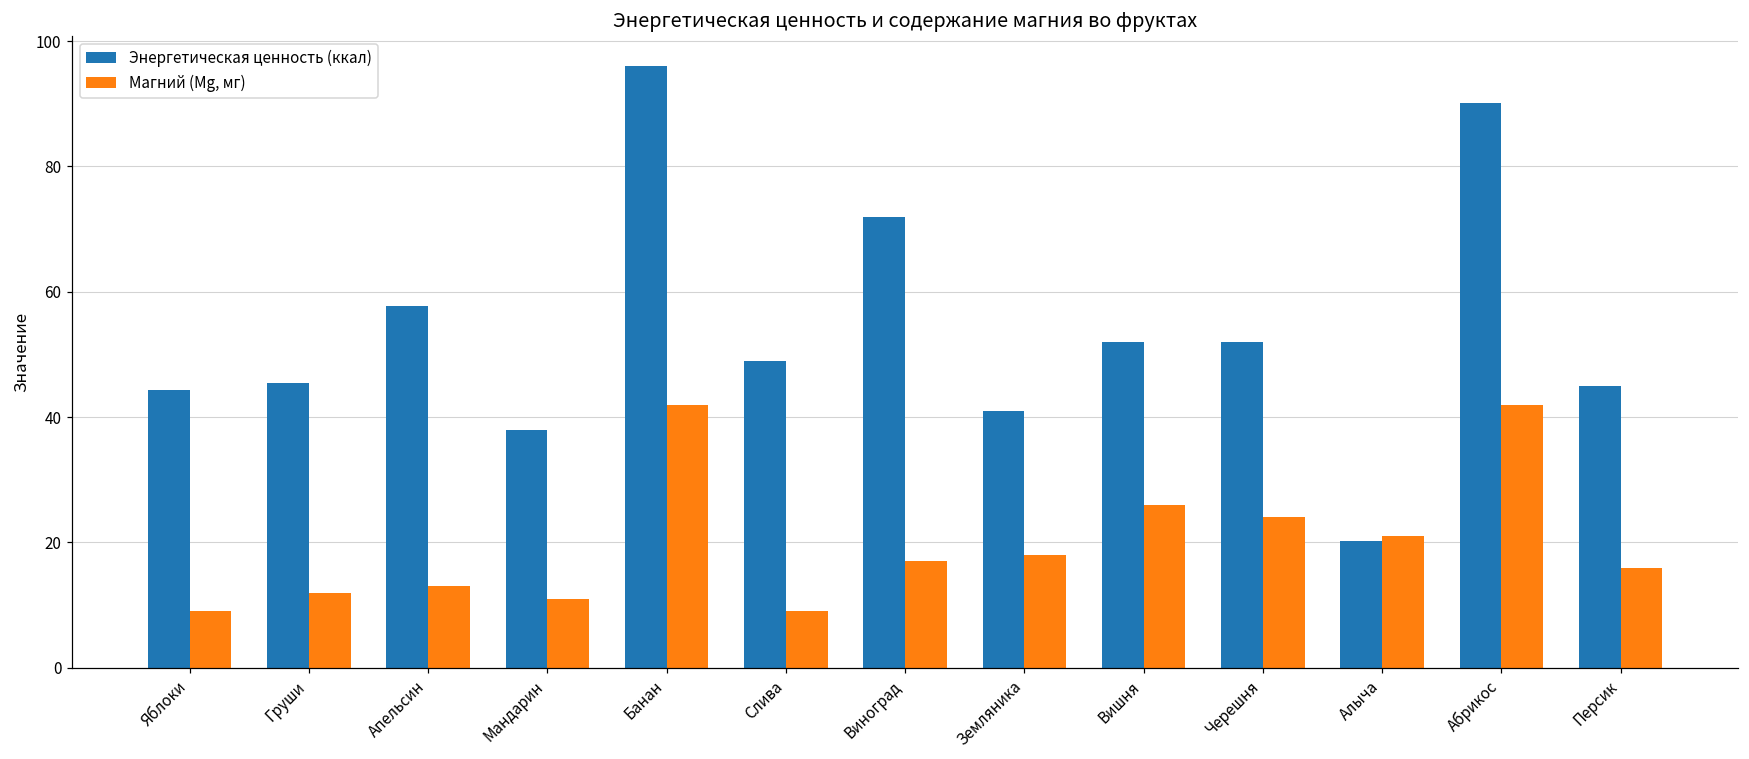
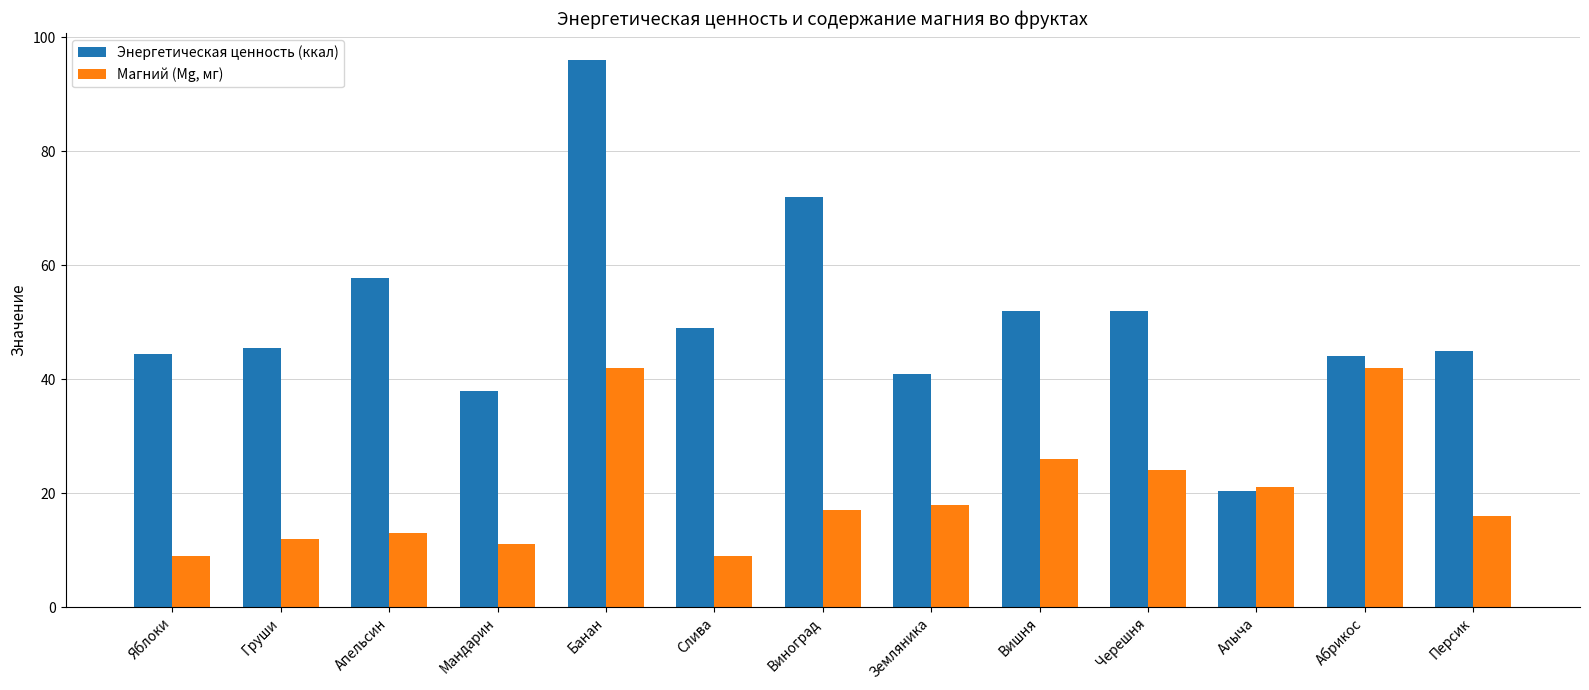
  {
    "Энергетическая ценность (ккал)": {
      "Яблоки": 44,
      "Груши": 46,
      "Апельсин": 58,
      "Мандарин": 38,
      "Банан": 96,
      "Слива": 49,
      "Виноград": 72,
      "Земляника": 41,
      "Вишня": 52,
      "Черешня": 52,
      "Алыча": 20,
-     "Абрикос": 90,
+     "Абрикос": 44,
      "Персик": 45
    },
    "Магний (Mg, мг)": {
      "Яблоки": 9,
      "Груши": 12,
      "Апельсин": 13,
      "Мандарин": 11,
      "Банан": 42,
      "Слива": 9,
      "Виноград": 17,
      "Земляника": 18,
      "Вишня": 26,
      "Черешня": 24,
      "Алыча": 21,
      "Абрикос": 42,
      "Персик": 16
    }
  }
